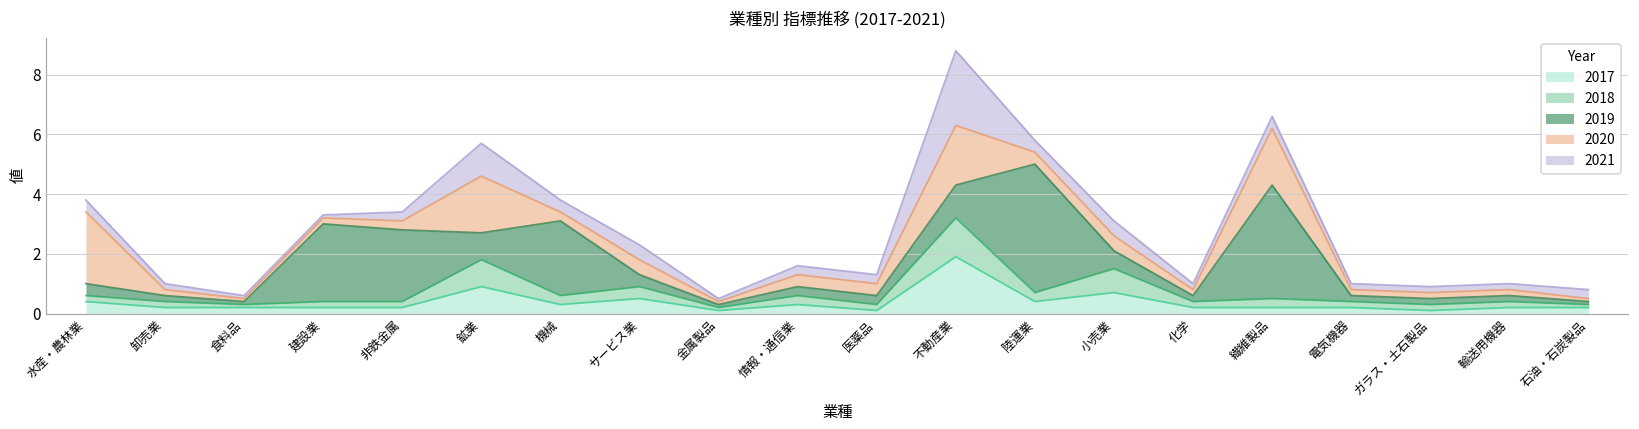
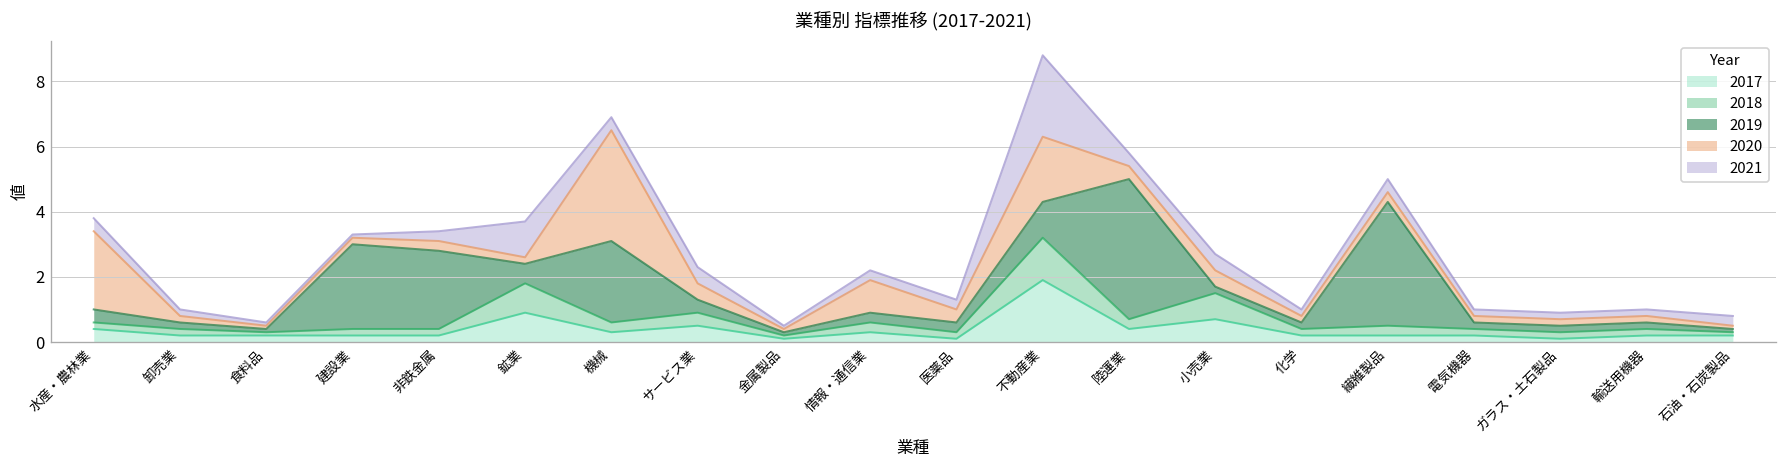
  {
    "2019": {
      "水産・農林業": 0.4,
      "卸売業": 0.2,
      "食料品": 0.1,
      "建設業": 2.6,
      "非鉄金属": 2.4,
-     "鉱業": 0.9,
+     "鉱業": 0.6,
      "機械": 2.5,
      "サービス業": 0.4,
      "金属製品": 0.1,
      "情報・通信業": 0.3,
      "医薬品": 0.3,
      "不動産業": 1.1,
      "陸運業": 4.3,
-     "小売業": 0.6,
+     "小売業": 0.2,
      "化学": 0.2,
      "繊維製品": 3.8,
      "電気機器": 0.2,
      "ガラス・土石製品": 0.2,
      "輸送用機器": 0.2,
      "石油・石炭製品": 0.1
    },
    "2020": {
      "水産・農林業": 2.4,
      "卸売業": 0.2,
      "食料品": 0.1,
      "建設業": 0.2,
      "非鉄金属": 0.3,
-     "鉱業": 1.9,
-     "機械": 0.3,
+     "鉱業": 0.2,
+     "機械": 3.4,
      "サービス業": 0.5,
      "金属製品": 0.1,
-     "情報・通信業": 0.4,
+     "情報・通信業": 1.0,
      "医薬品": 0.4,
      "不動産業": 2.0,
      "陸運業": 0.4,
      "小売業": 0.5,
      "化学": 0.2,
-     "繊維製品": 1.9,
+     "繊維製品": 0.3,
      "電気機器": 0.2,
      "ガラス・土石製品": 0.2,
      "輸送用機器": 0.2,
      "石油・石炭製品": 0.1
    }
  }
